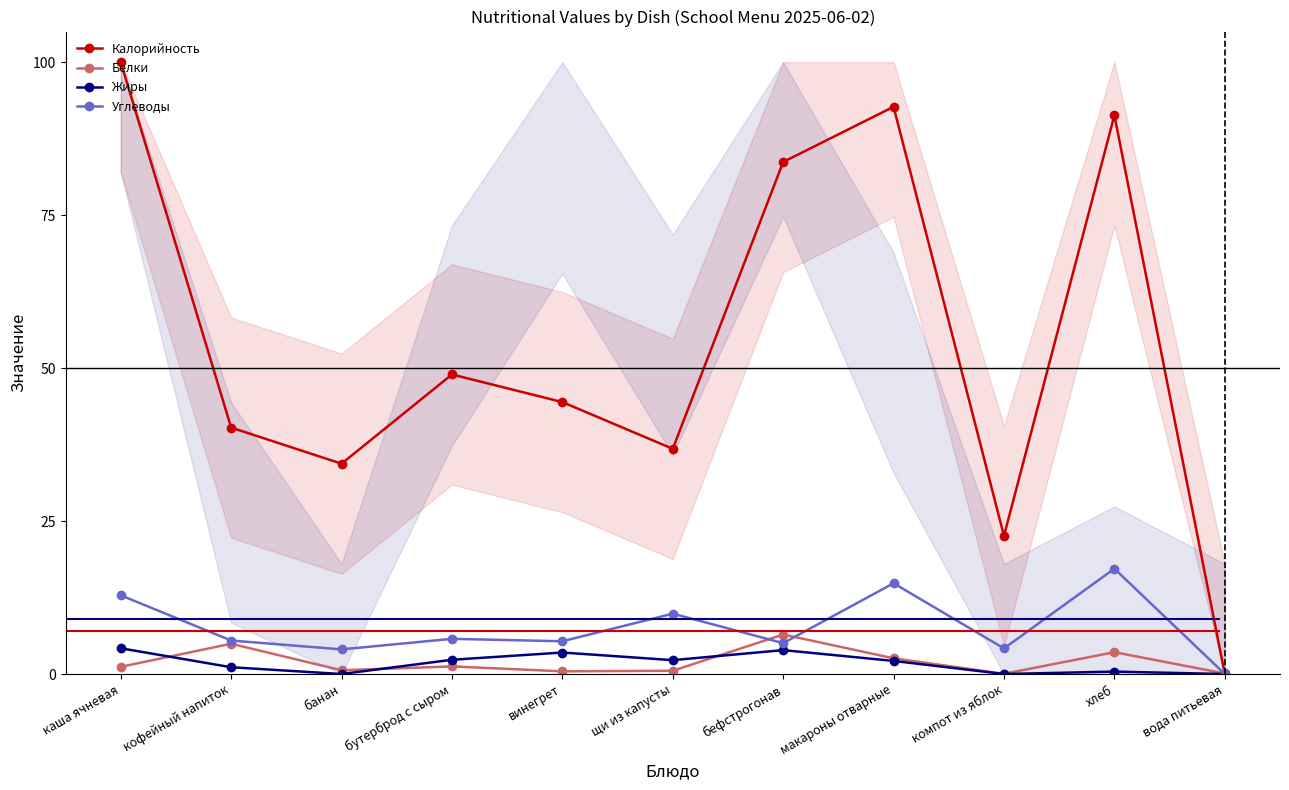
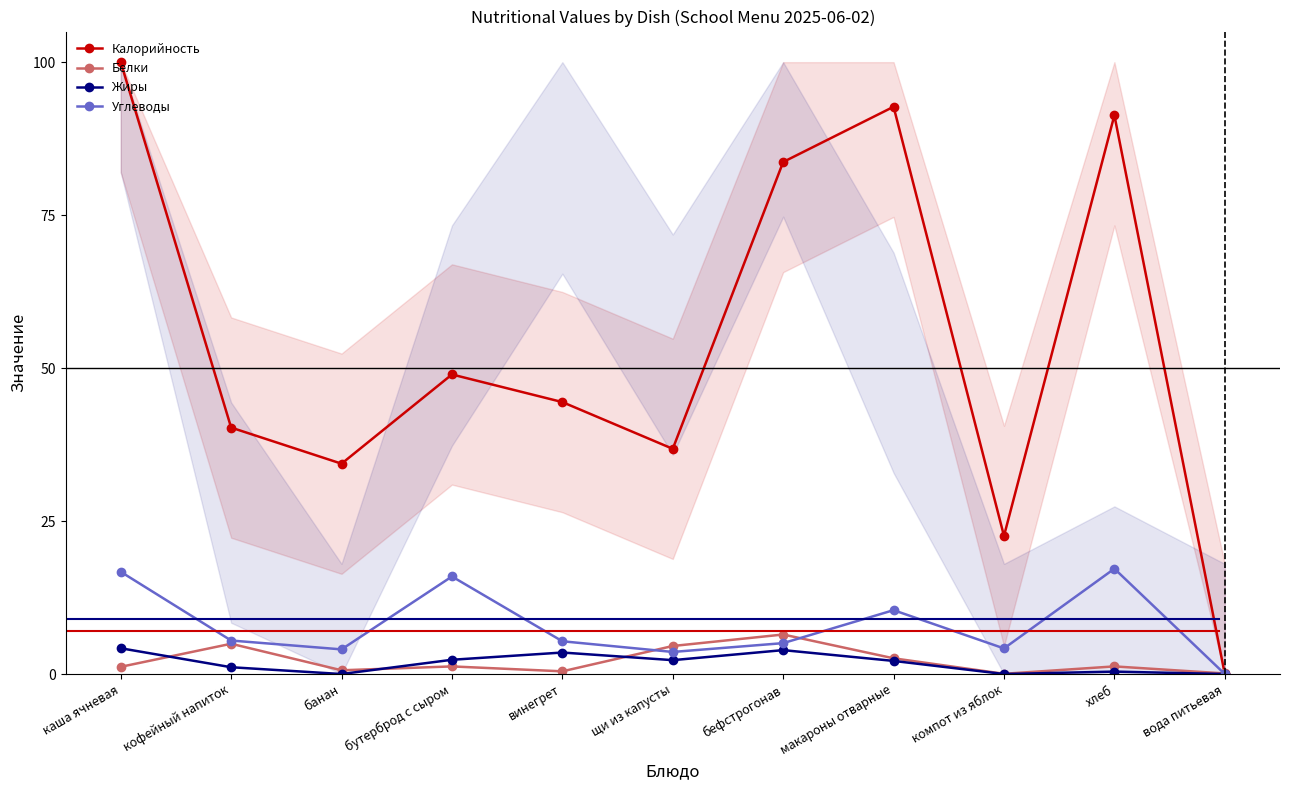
  {
    "Белки": {
      "каша ячневая": 1,
      "кофейный напиток": 5,
      "банан": 1,
      "бутерброд с сыром": 1,
      "винегрет": 0,
-     "щи из капусты": 1,
+     "щи из капусты": 5,
      "бефстрогонав": 6,
      "макароны отварные": 3,
-     "хлеб": 4
+     "хлеб": 1
    },
    "Углеводы": {
-     "каша ячневая": 13,
+     "каша ячневая": 17,
      "кофейный напиток": 5,
      "банан": 4,
-     "бутерброд с сыром": 6,
+     "бутерброд с сыром": 16,
      "винегрет": 5,
-     "щи из капусты": 10,
+     "щи из капусты": 4,
      "бефстрогонав": 5,
-     "макароны отварные": 15,
+     "макароны отварные": 10,
      "компот из яблок": 4,
      "хлеб": 17
    }
  }
